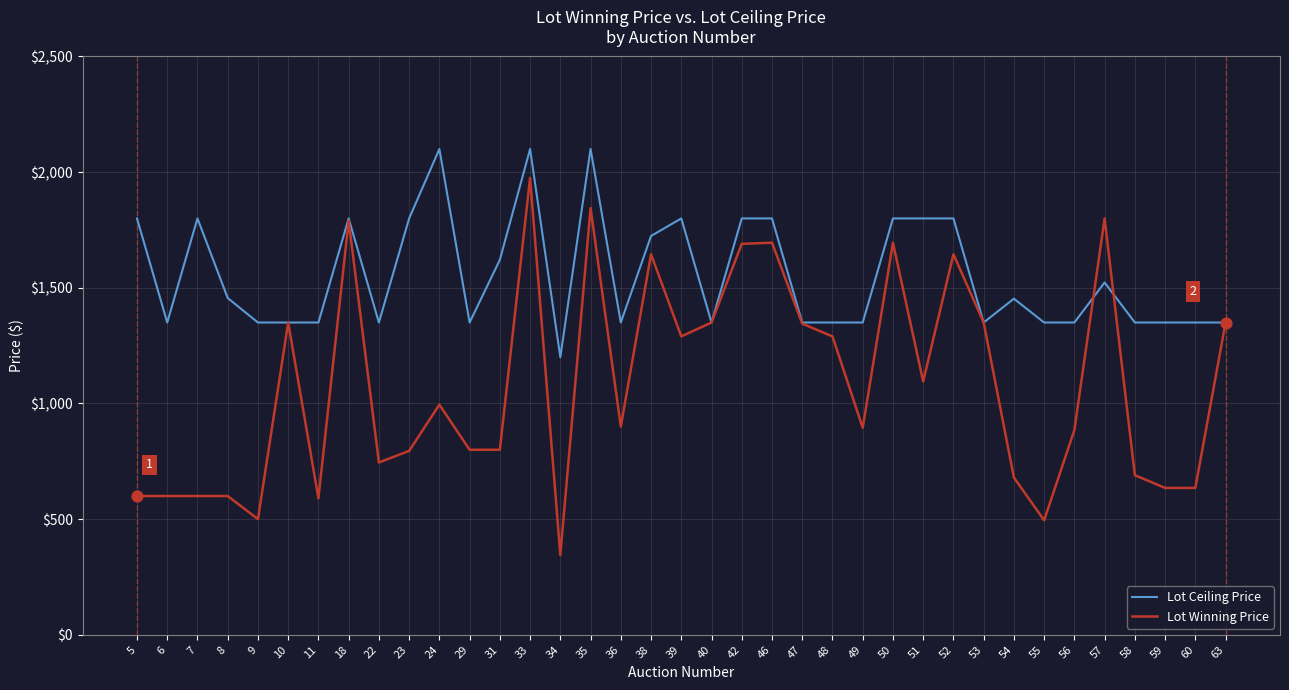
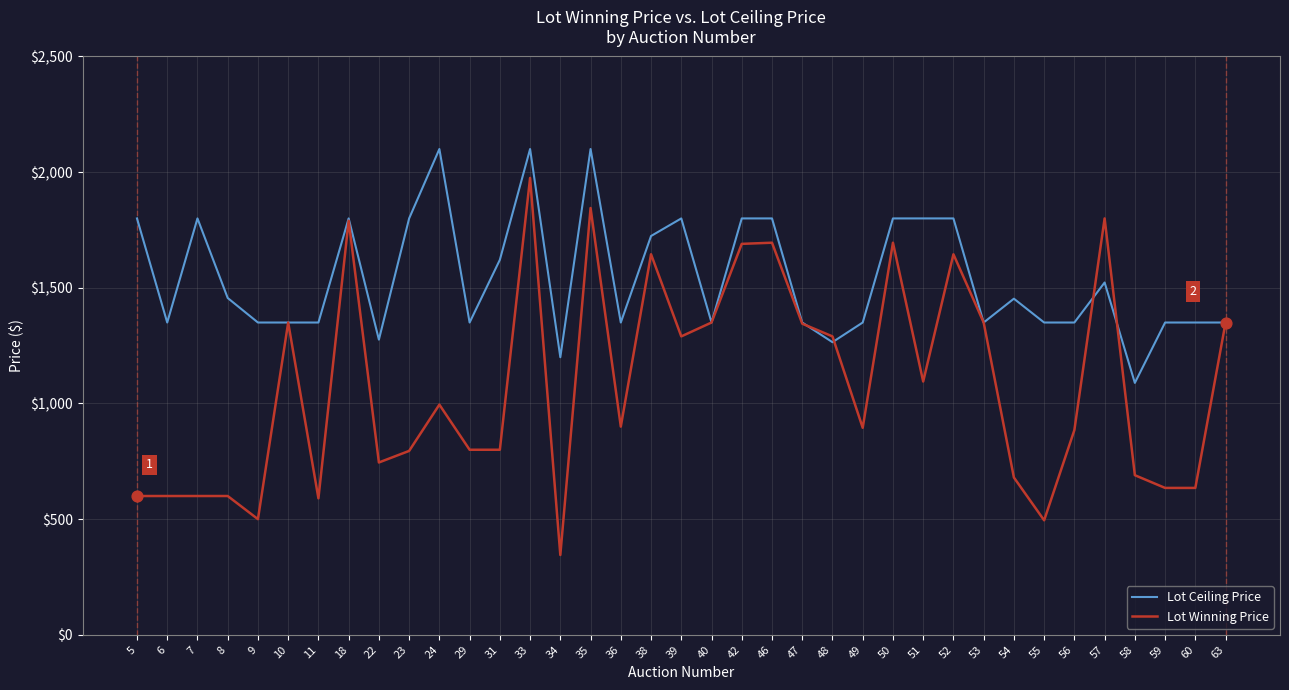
  {
    "Lot Ceiling Price": {
      "5": "$1,800",
      "6": "$1,350",
      "7": "$1,800",
      "8": "$1,460",
      "9": "$1,350",
      "11": "$1,350",
-     "22": "$1,350",
+     "22": "$1,280",
      "23": "$1,800",
      "24": "$2,100",
      "29": "$1,350",
      "31": "$1,620",
      "33": "$2,100",
      "34": "$1,200",
      "35": "$2,100",
      "36": "$1,350",
      "38": "$1,720",
      "39": "$1,800",
      "42": "$1,800",
      "46": "$1,800",
-     "48": "$1,350",
+     "48": "$1,270",
      "49": "$1,350",
      "50": "$1,800",
      "51": "$1,800",
      "52": "$1,800",
      "54": "$1,450",
      "55": "$1,350",
      "56": "$1,350",
      "57": "$1,520",
-     "58": "$1,350",
+     "58": "$1,090",
      "59": "$1,350"
    }
  }
